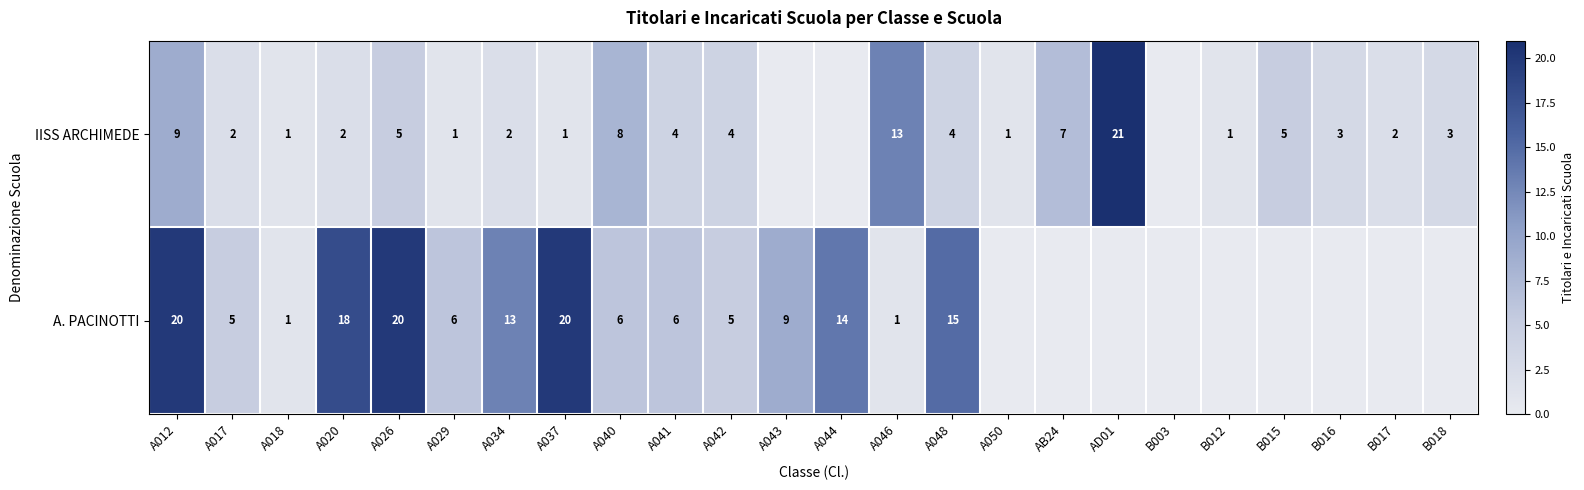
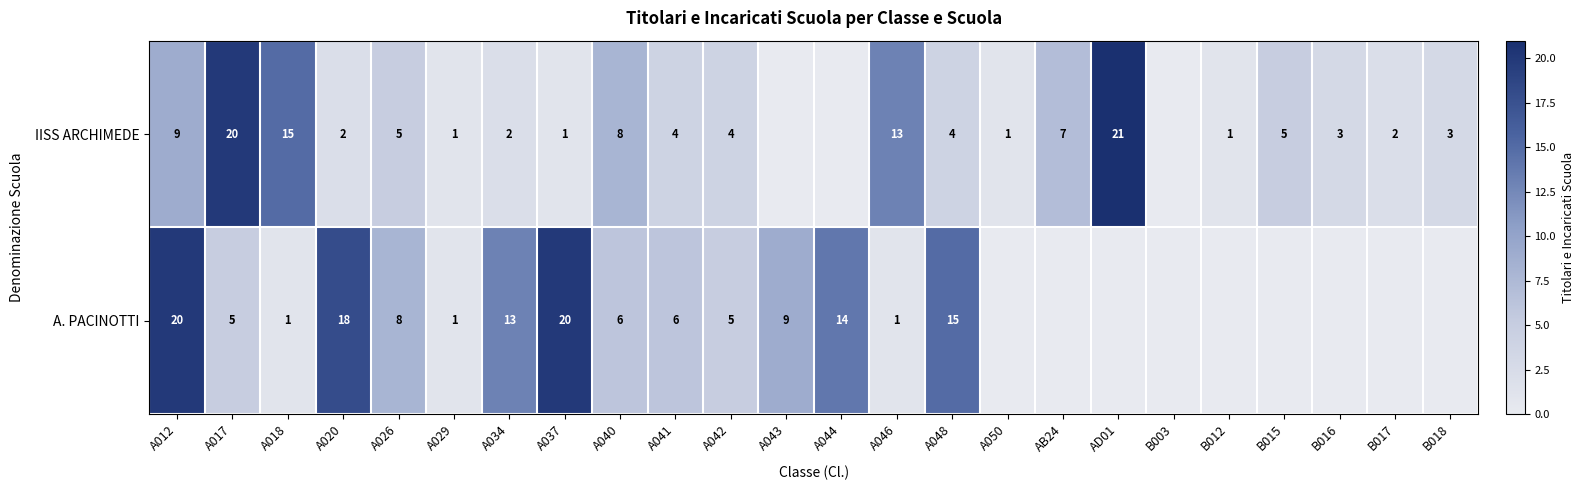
  {
    "IISS ARCHIMEDE": {
      "A012": 9,
-     "A017": 2,
-     "A018": 1,
+     "A017": 20,
+     "A018": 15,
      "A020": 2,
      "A026": 5,
      "A029": 1,
      "A034": 2,
      "A037": 1,
      "A040": 8,
      "A041": 4,
      "A042": 4,
      "A046": 13,
      "A048": 4,
      "A050": 1,
      "AB24": 7,
      "AD01": 21,
      "B012": 1,
      "B015": 5,
      "B016": 3,
      "B017": 2,
      "B018": 3
    },
    "A. PACINOTTI": {
      "A012": 20,
      "A017": 5,
      "A018": 1,
      "A020": 18,
-     "A026": 20,
-     "A029": 6,
+     "A026": 8,
+     "A029": 1,
      "A034": 13,
      "A037": 20,
      "A040": 6,
      "A041": 6,
      "A042": 5,
      "A043": 9,
      "A044": 14,
      "A046": 1,
      "A048": 15
    }
  }
